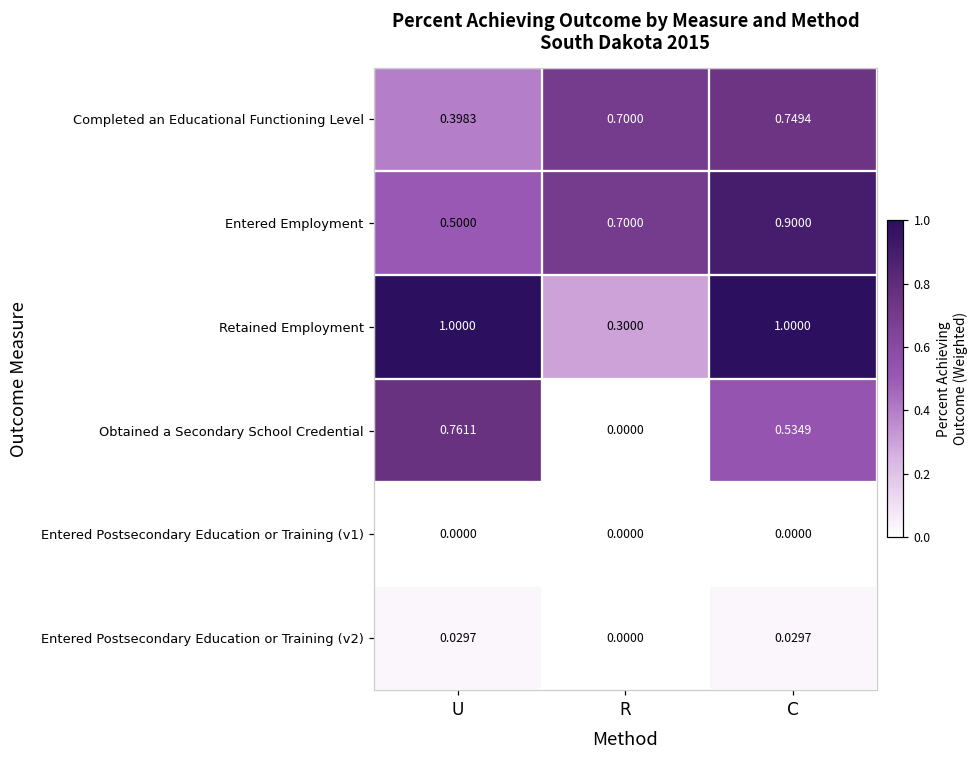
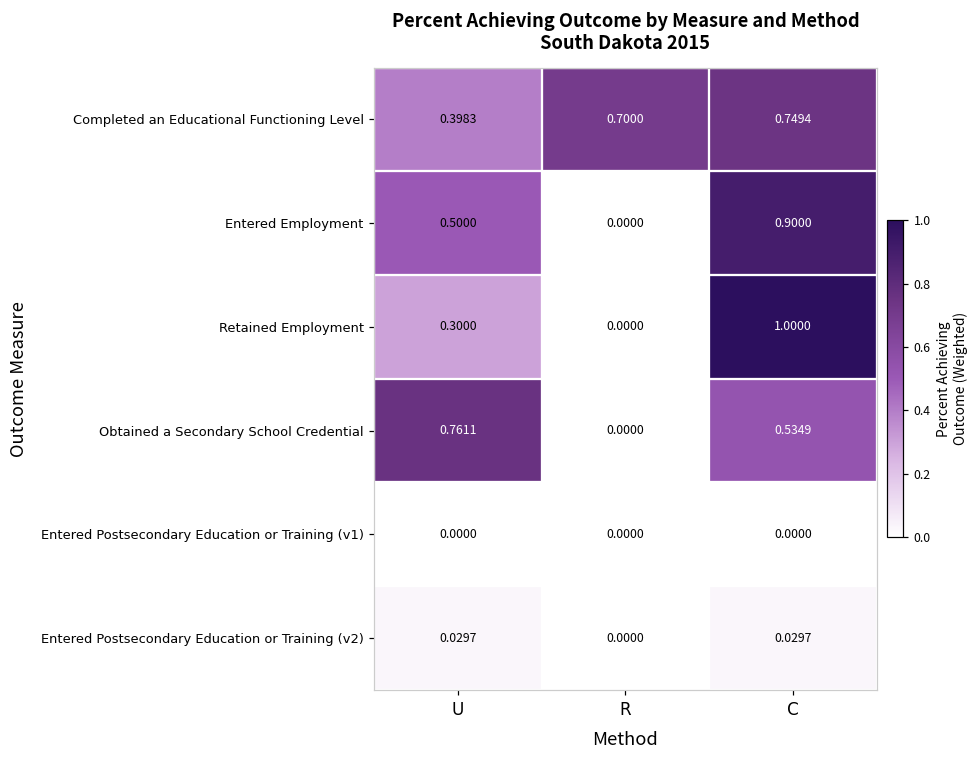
  {
    "Completed an Educational Functioning Level": {
      "U": 0.3983,
      "R": 0.7000,
      "C": 0.7494
    },
    "Entered Employment": {
      "U": 0.5000,
-     "R": 0.7000,
+     "R": 0.0000,
      "C": 0.9000
    },
    "Retained Employment": {
-     "U": 1.0000,
-     "R": 0.3000,
+     "U": 0.3000,
+     "R": 0.0000,
      "C": 1.0000
    },
    "Obtained a Secondary School Credential": {
      "U": 0.7611,
      "R": 0.0000,
      "C": 0.5349
    },
    "Entered Postsecondary Education or Training (v1)": {
      "U": 0.0000,
      "R": 0.0000,
      "C": 0.0000
    },
    "Entered Postsecondary Education or Training (v2)": {
      "U": 0.0297,
      "R": 0.0000,
      "C": 0.0297
    }
  }
